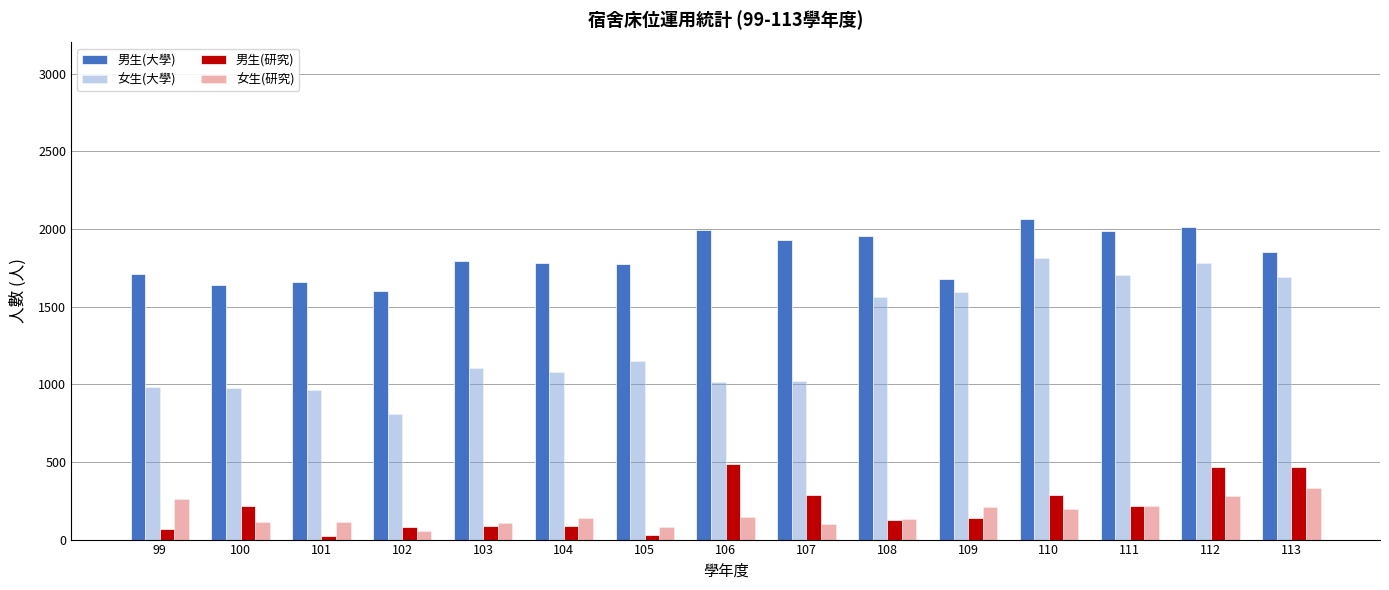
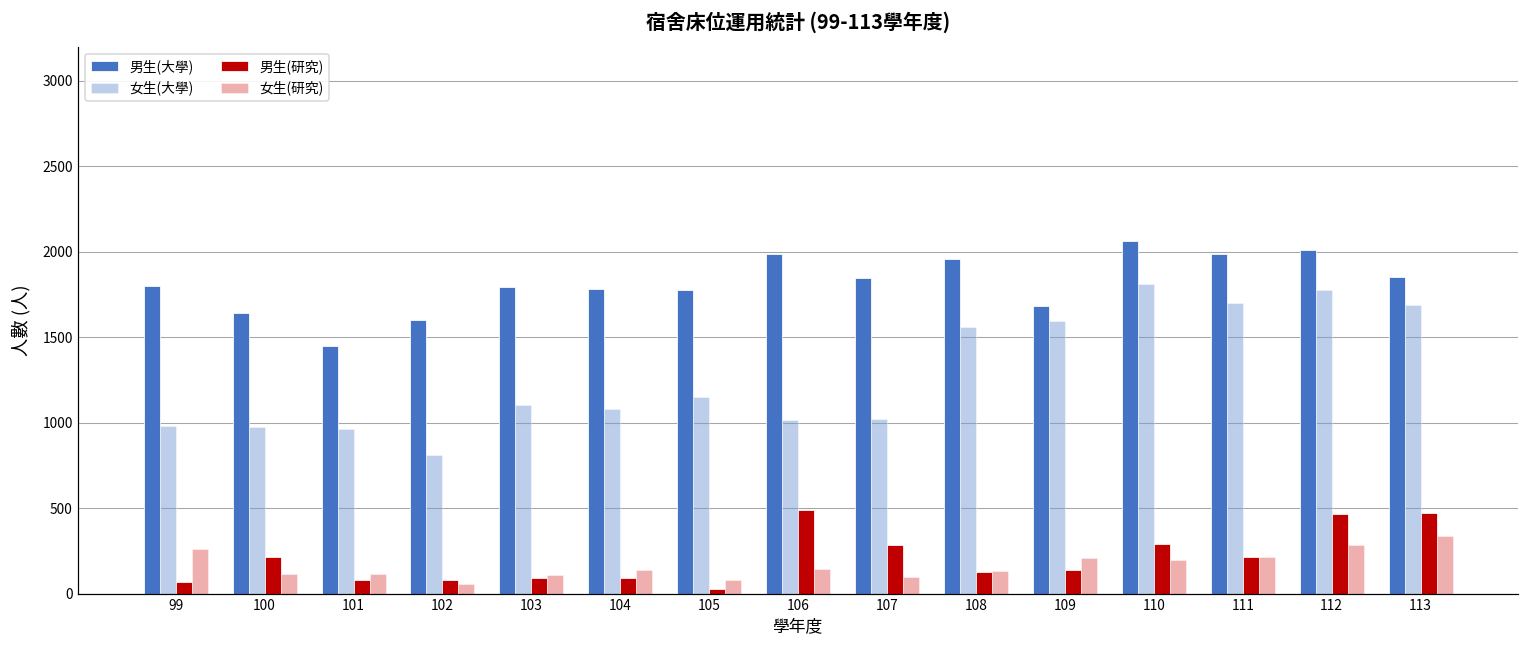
  {
    "男生(大學)": {
-     "99": 1710,
+     "99": 1800,
      "100": 1640,
-     "101": 1660,
+     "101": 1450,
      "102": 1600,
      "103": 1800,
      "104": 1780,
      "105": 1780,
      "106": 1990,
-     "107": 1930,
+     "107": 1840,
      "108": 1960,
      "109": 1680,
      "110": 2070,
      "111": 1990,
      "112": 2010,
      "113": 1850
    },
    "女生(大學)": {
      "99": 980,
      "100": 970,
      "101": 960,
      "102": 810,
      "103": 1100,
      "104": 1080,
      "105": 1150,
      "106": 1020,
      "107": 1020,
      "108": 1560,
      "109": 1600,
      "110": 1810,
      "111": 1700,
      "112": 1780,
      "113": 1690
    },
    "男生(研究)": {
      "99": 70,
      "100": 210,
-     "101": 30,
+     "101": 80,
      "102": 80,
      "103": 90,
      "104": 90,
      "105": 30,
      "106": 490,
      "107": 290,
      "108": 120,
      "109": 140,
      "110": 290,
      "111": 220,
      "112": 470,
      "113": 470
    },
    "女生(研究)": {
      "99": 260,
      "100": 120,
      "101": 120,
      "102": 60,
      "103": 110,
      "104": 140,
      "105": 80,
      "106": 140,
      "107": 100,
      "108": 130,
      "109": 210,
      "110": 200,
      "111": 220,
      "112": 280,
      "113": 340
    }
  }
